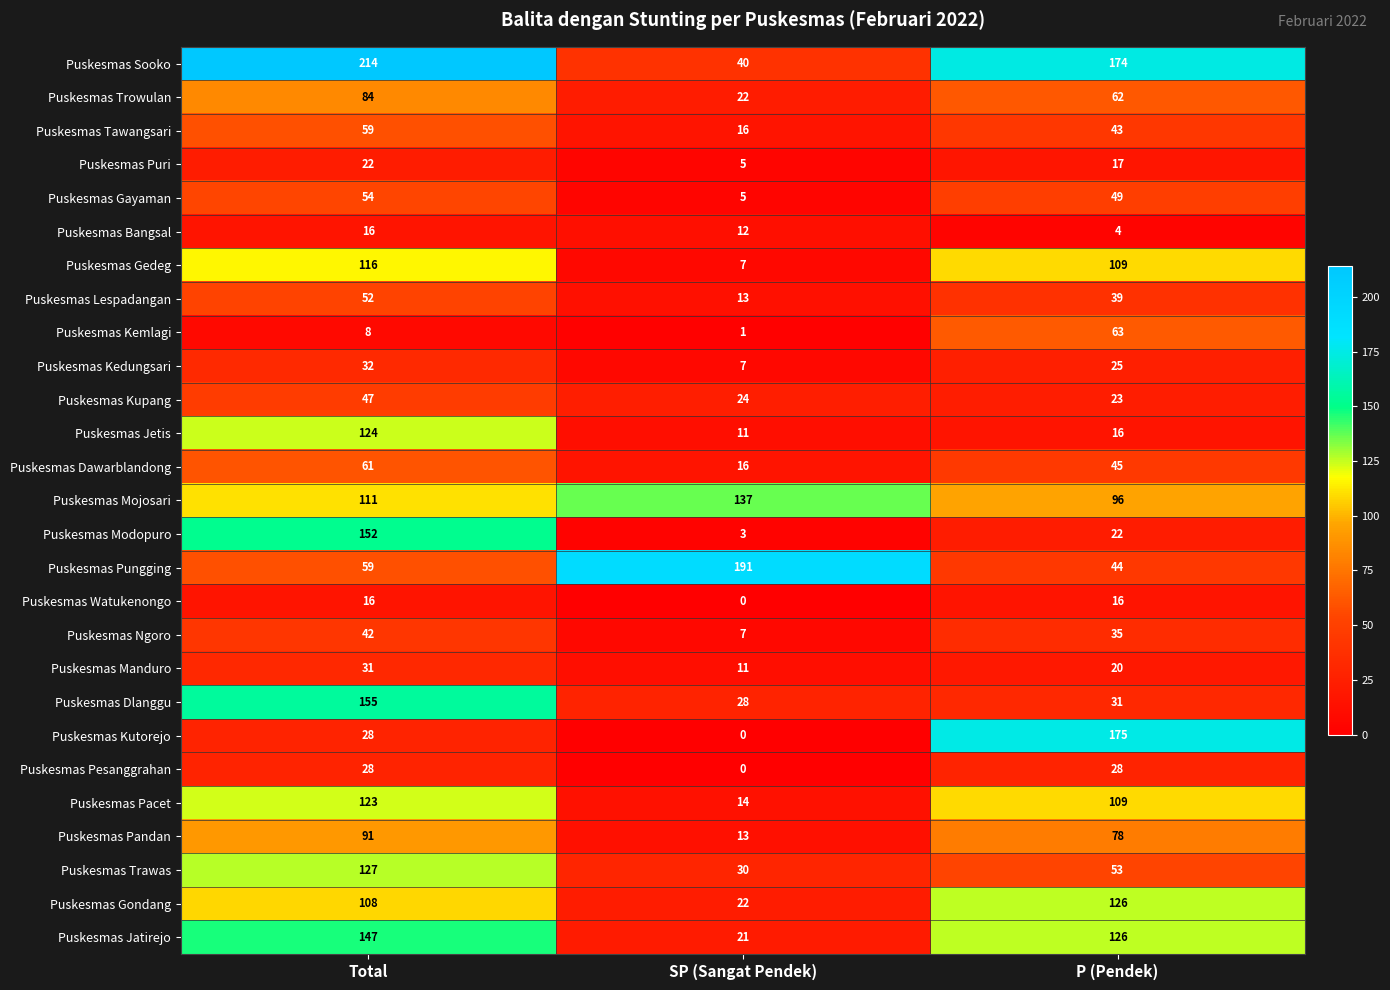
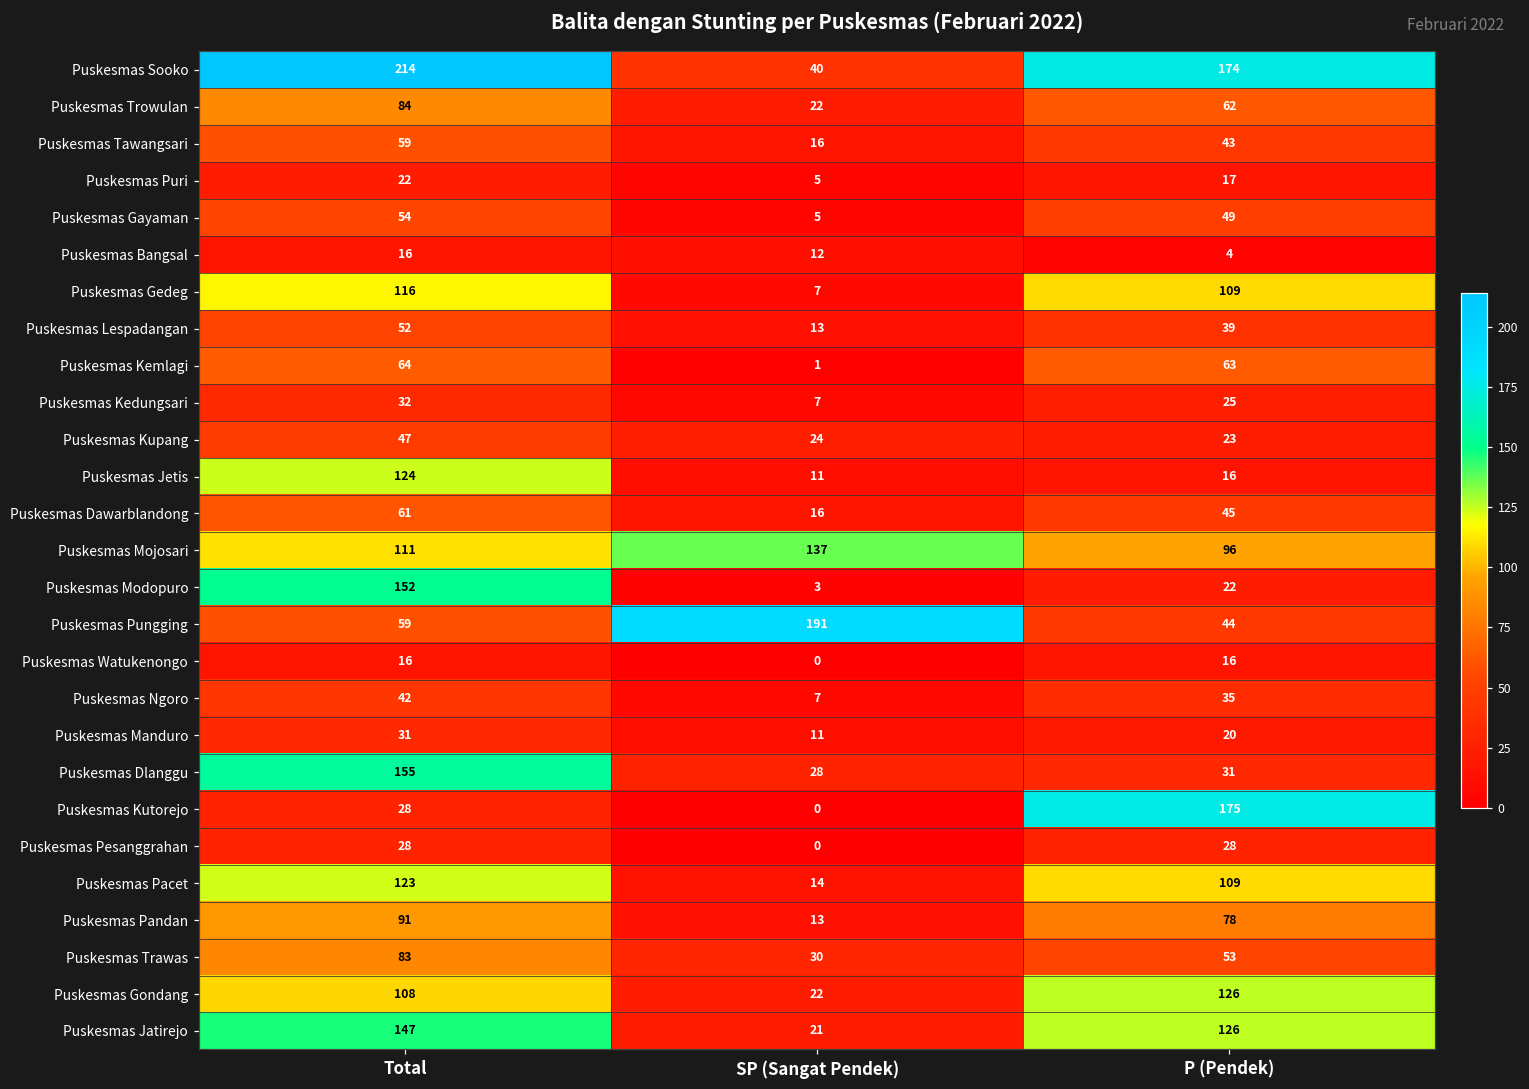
  {
    "Puskesmas Sooko": {
      "Total": 214,
      "SP (Sangat Pendek)": 40,
      "P (Pendek)": 174
    },
    "Puskesmas Trowulan": {
      "Total": 84,
      "SP (Sangat Pendek)": 22,
      "P (Pendek)": 62
    },
    "Puskesmas Tawangsari": {
      "Total": 59,
      "SP (Sangat Pendek)": 16,
      "P (Pendek)": 43
    },
    "Puskesmas Puri": {
      "Total": 22,
      "SP (Sangat Pendek)": 5,
      "P (Pendek)": 17
    },
    "Puskesmas Gayaman": {
      "Total": 54,
      "SP (Sangat Pendek)": 5,
      "P (Pendek)": 49
    },
    "Puskesmas Bangsal": {
      "Total": 16,
      "SP (Sangat Pendek)": 12,
      "P (Pendek)": 4
    },
    "Puskesmas Gedeg": {
      "Total": 116,
      "SP (Sangat Pendek)": 7,
      "P (Pendek)": 109
    },
    "Puskesmas Lespadangan": {
      "Total": 52,
      "SP (Sangat Pendek)": 13,
      "P (Pendek)": 39
    },
    "Puskesmas Kemlagi": {
-     "Total": 8,
+     "Total": 64,
      "SP (Sangat Pendek)": 1,
      "P (Pendek)": 63
    },
    "Puskesmas Kedungsari": {
      "Total": 32,
      "SP (Sangat Pendek)": 7,
      "P (Pendek)": 25
    },
    "Puskesmas Kupang": {
      "Total": 47,
      "SP (Sangat Pendek)": 24,
      "P (Pendek)": 23
    },
    "Puskesmas Jetis": {
      "Total": 124,
      "SP (Sangat Pendek)": 11,
      "P (Pendek)": 16
    },
    "Puskesmas Dawarblandong": {
      "Total": 61,
      "SP (Sangat Pendek)": 16,
      "P (Pendek)": 45
    },
    "Puskesmas Mojosari": {
      "Total": 111,
      "SP (Sangat Pendek)": 137,
      "P (Pendek)": 96
    },
    "Puskesmas Modopuro": {
      "Total": 152,
      "SP (Sangat Pendek)": 3,
      "P (Pendek)": 22
    },
    "Puskesmas Pungging": {
      "Total": 59,
      "SP (Sangat Pendek)": 191,
      "P (Pendek)": 44
    },
    "Puskesmas Watukenongo": {
      "Total": 16,
      "SP (Sangat Pendek)": 0,
      "P (Pendek)": 16
    },
    "Puskesmas Ngoro": {
      "Total": 42,
      "SP (Sangat Pendek)": 7,
      "P (Pendek)": 35
    },
    "Puskesmas Manduro": {
      "Total": 31,
      "SP (Sangat Pendek)": 11,
      "P (Pendek)": 20
    },
    "Puskesmas Dlanggu": {
      "Total": 155,
      "SP (Sangat Pendek)": 28,
      "P (Pendek)": 31
    },
    "Puskesmas Kutorejo": {
      "Total": 28,
      "SP (Sangat Pendek)": 0,
      "P (Pendek)": 175
    },
    "Puskesmas Pesanggrahan": {
      "Total": 28,
      "SP (Sangat Pendek)": 0,
      "P (Pendek)": 28
    },
    "Puskesmas Pacet": {
      "Total": 123,
      "SP (Sangat Pendek)": 14,
      "P (Pendek)": 109
    },
    "Puskesmas Pandan": {
      "Total": 91,
      "SP (Sangat Pendek)": 13,
      "P (Pendek)": 78
    },
    "Puskesmas Trawas": {
-     "Total": 127,
+     "Total": 83,
      "SP (Sangat Pendek)": 30,
      "P (Pendek)": 53
    },
    "Puskesmas Gondang": {
      "Total": 108,
      "SP (Sangat Pendek)": 22,
      "P (Pendek)": 126
    },
    "Puskesmas Jatirejo": {
      "Total": 147,
      "SP (Sangat Pendek)": 21,
      "P (Pendek)": 126
    }
  }
